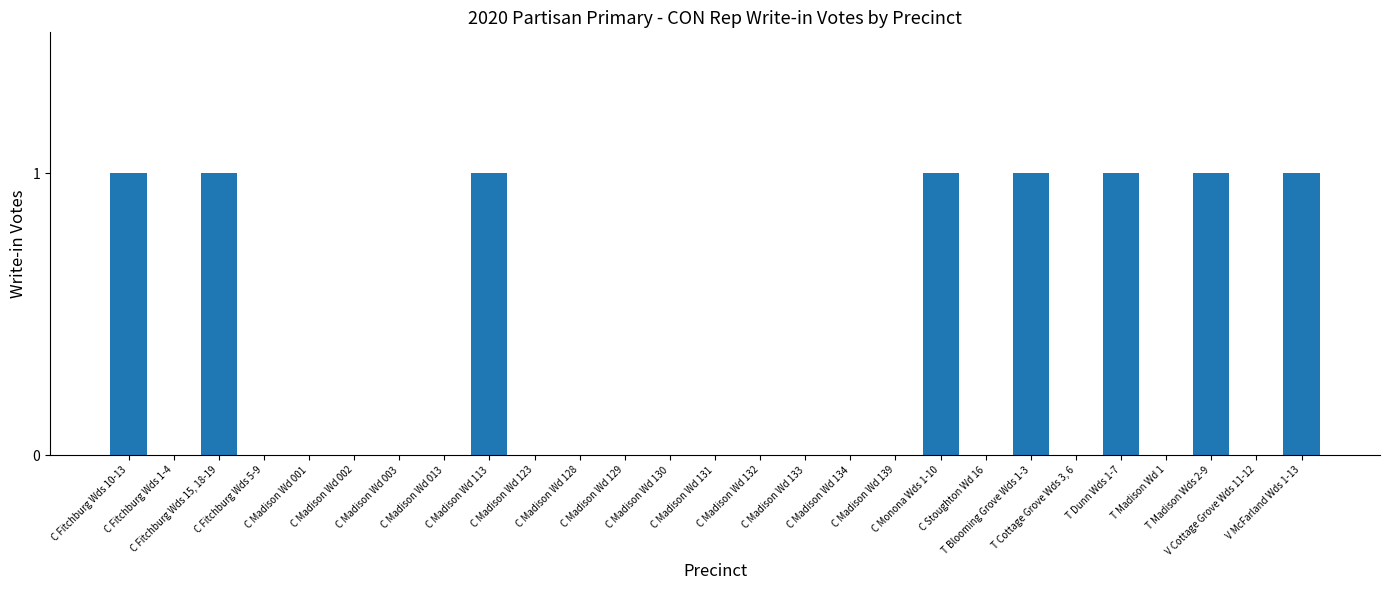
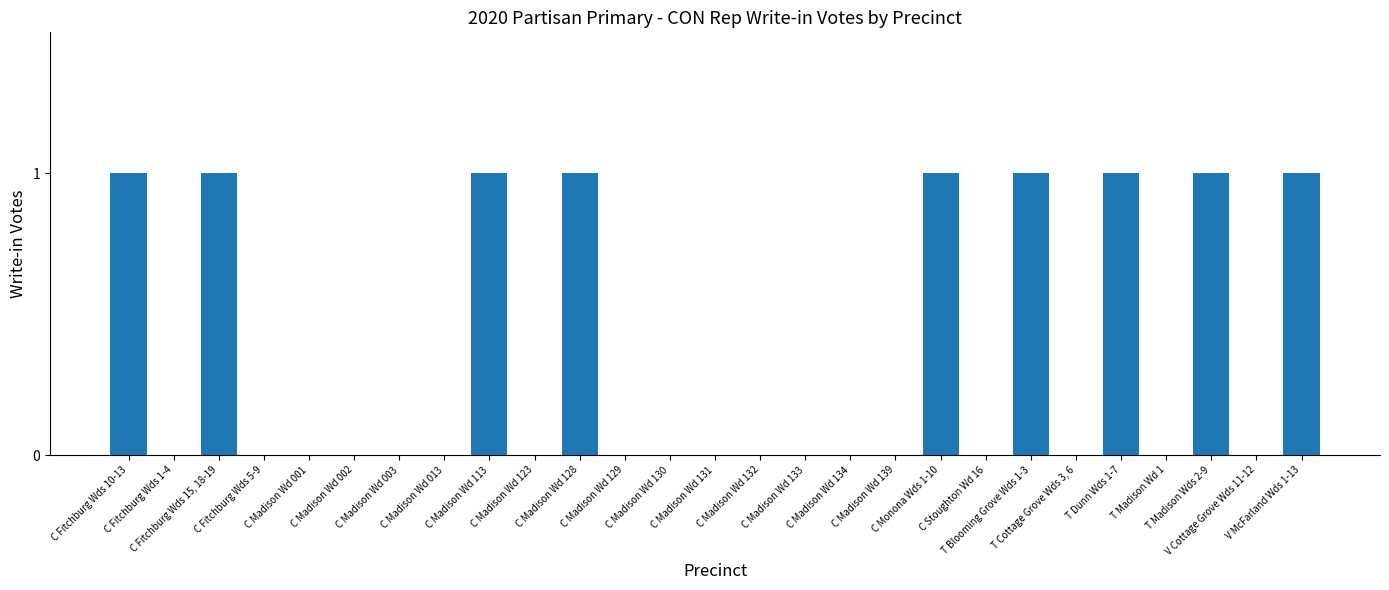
  {
    "C Fitchburg Wds 10-13": 1,
    "C Fitchburg Wds 1-4": 0,
    "C Fitchburg Wds 15, 18-19": 1,
    "C Fitchburg Wds 5-9": 0,
    "C Madison Wd 001": 0,
    "C Madison Wd 002": 0,
    "C Madison Wd 003": 0,
    "C Madison Wd 013": 0,
    "C Madison Wd 113": 1,
    "C Madison Wd 123": 0,
-   "C Madison Wd 128": 0,
+   "C Madison Wd 128": 1,
    "C Madison Wd 129": 0,
    "C Madison Wd 130": 0,
    "C Madison Wd 131": 0,
    "C Madison Wd 132": 0,
    "C Madison Wd 133": 0,
    "C Madison Wd 134": 0,
    "C Madison Wd 139": 0,
    "C Monona Wds 1-10": 1,
    "C Stoughton Wd 16": 0,
    "T Blooming Grove Wds 1-3": 1,
    "T Cottage Grove Wds 3, 6": 0,
    "T Dunn Wds 1-7": 1,
    "T Madison Wd 1": 0,
    "T Madison Wds 2-9": 1,
    "V Cottage Grove Wds 11-12": 0,
    "V McFarland Wds 1-13": 1
  }
